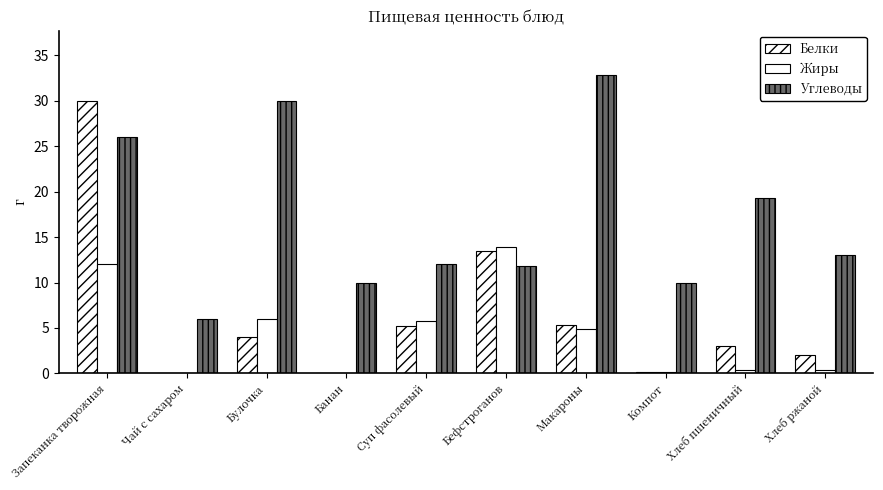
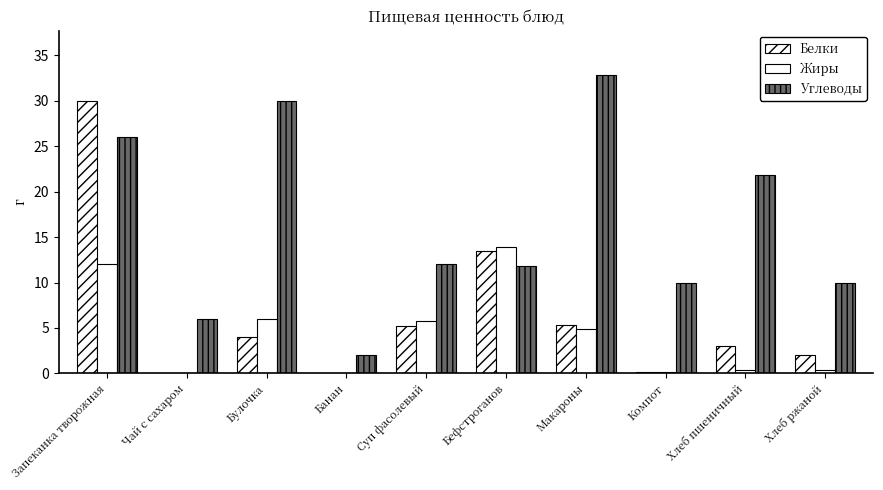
  {
    "Углеводы": {
      "Запеканка творожная": 26,
      "Чай с сахаром": 6,
      "Булочка": 30,
-     "Банан": 10,
+     "Банан": 2,
      "Суп фасолевый": 12,
      "Бефстроганов": 12,
      "Макароны": 33,
      "Компот": 10,
-     "Хлеб пшеничный": 19,
-     "Хлеб ржаной": 13
+     "Хлеб пшеничный": 22,
+     "Хлеб ржаной": 10
    }
  }
